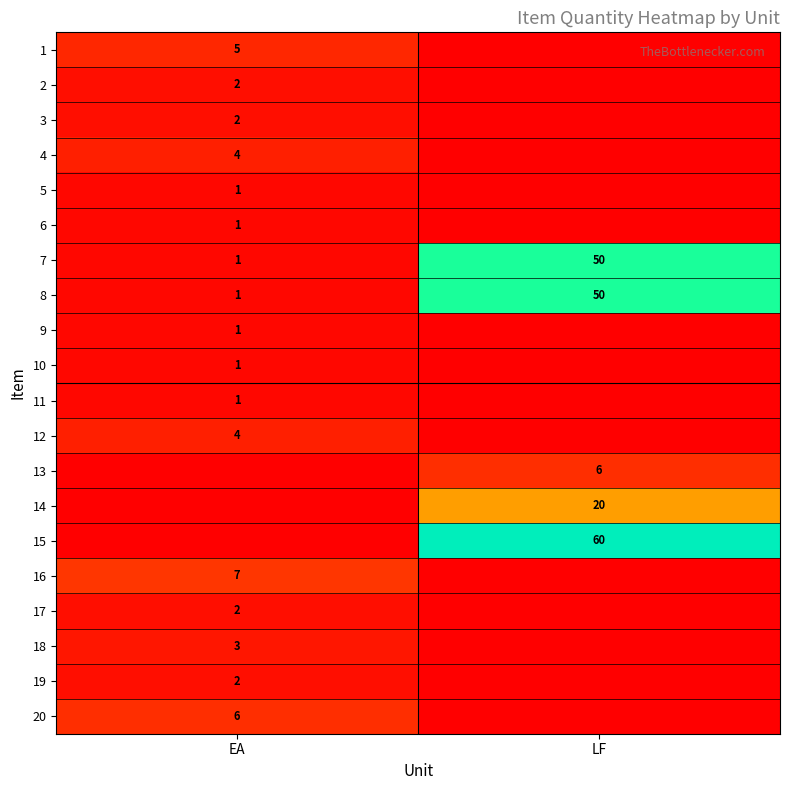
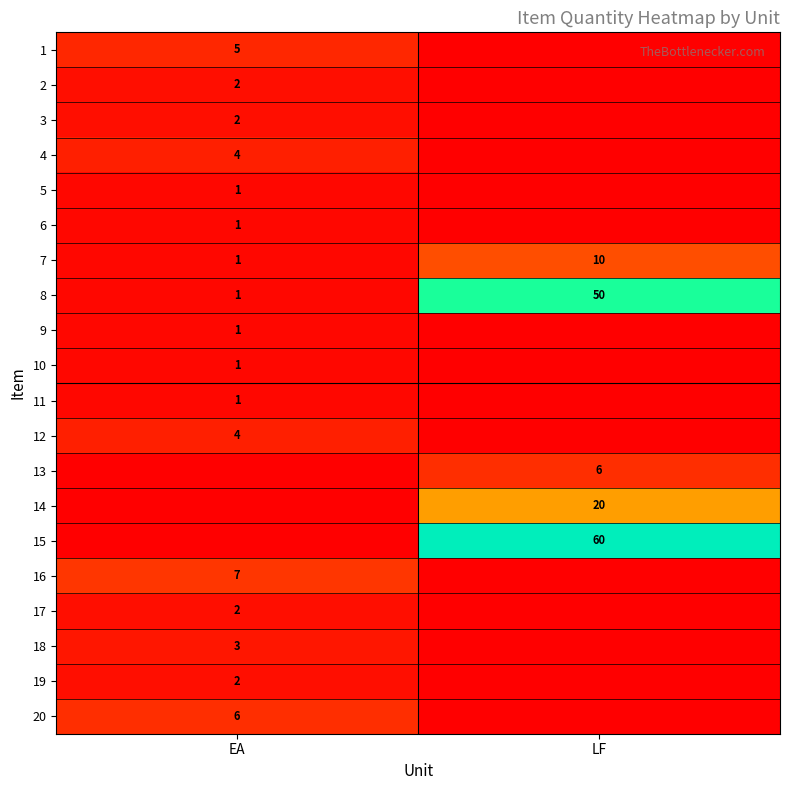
  {
    "1": {
      "EA": 5
    },
    "2": {
      "EA": 2
    },
    "3": {
      "EA": 2
    },
    "4": {
      "EA": 4
    },
    "5": {
      "EA": 1
    },
    "6": {
      "EA": 1
    },
    "7": {
      "EA": 1,
-     "LF": 50
+     "LF": 10
    },
    "8": {
      "EA": 1,
      "LF": 50
    },
    "9": {
      "EA": 1
    },
    "10": {
      "EA": 1
    },
    "11": {
      "EA": 1
    },
    "12": {
      "EA": 4
    },
    "13": {
      "LF": 6
    },
    "14": {
      "LF": 20
    },
    "15": {
      "LF": 60
    },
    "16": {
      "EA": 7
    },
    "17": {
      "EA": 2
    },
    "18": {
      "EA": 3
    },
    "19": {
      "EA": 2
    },
    "20": {
      "EA": 6
    }
  }
